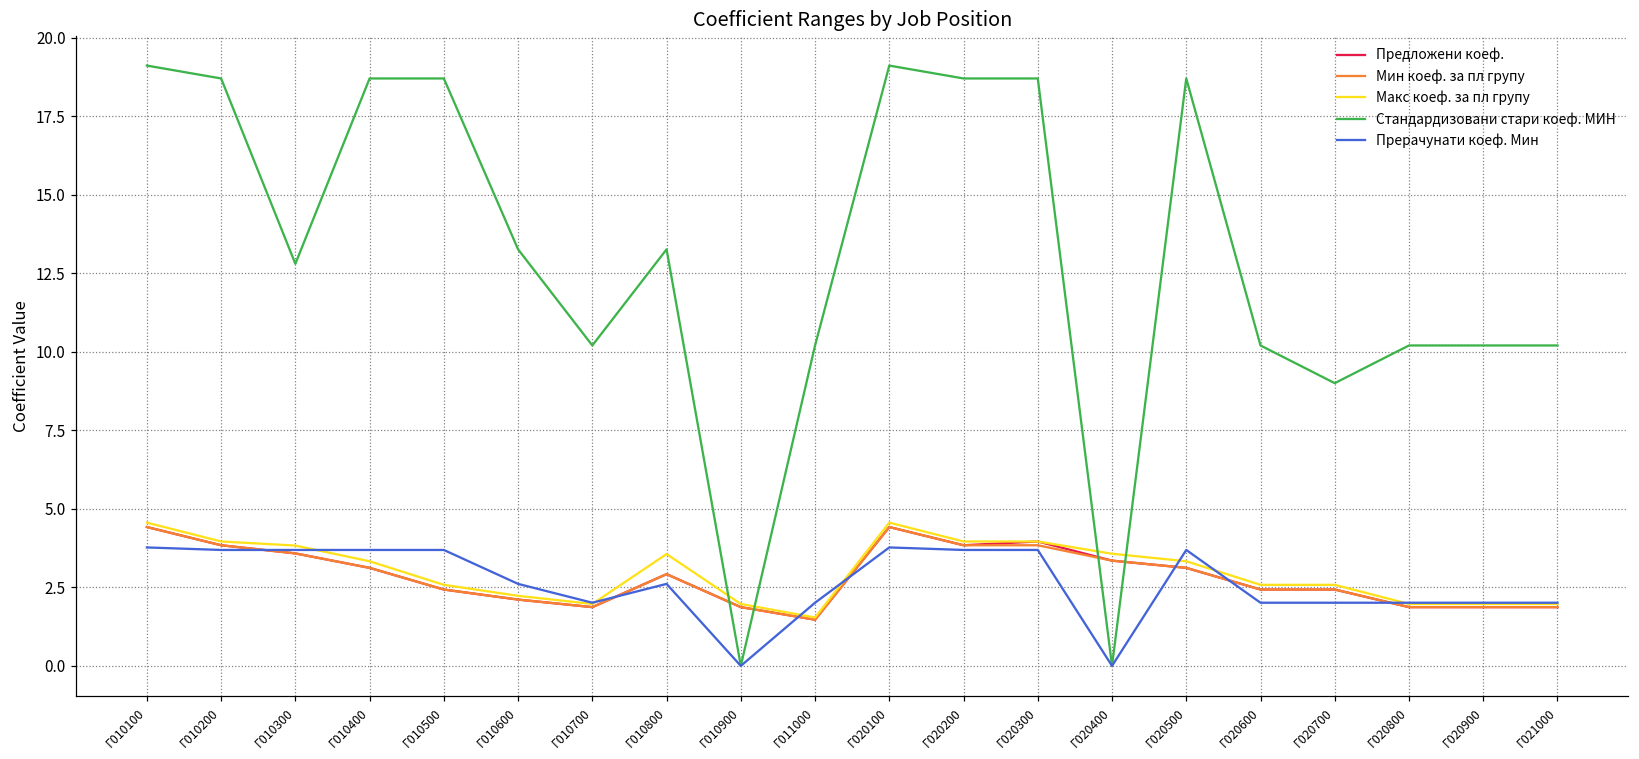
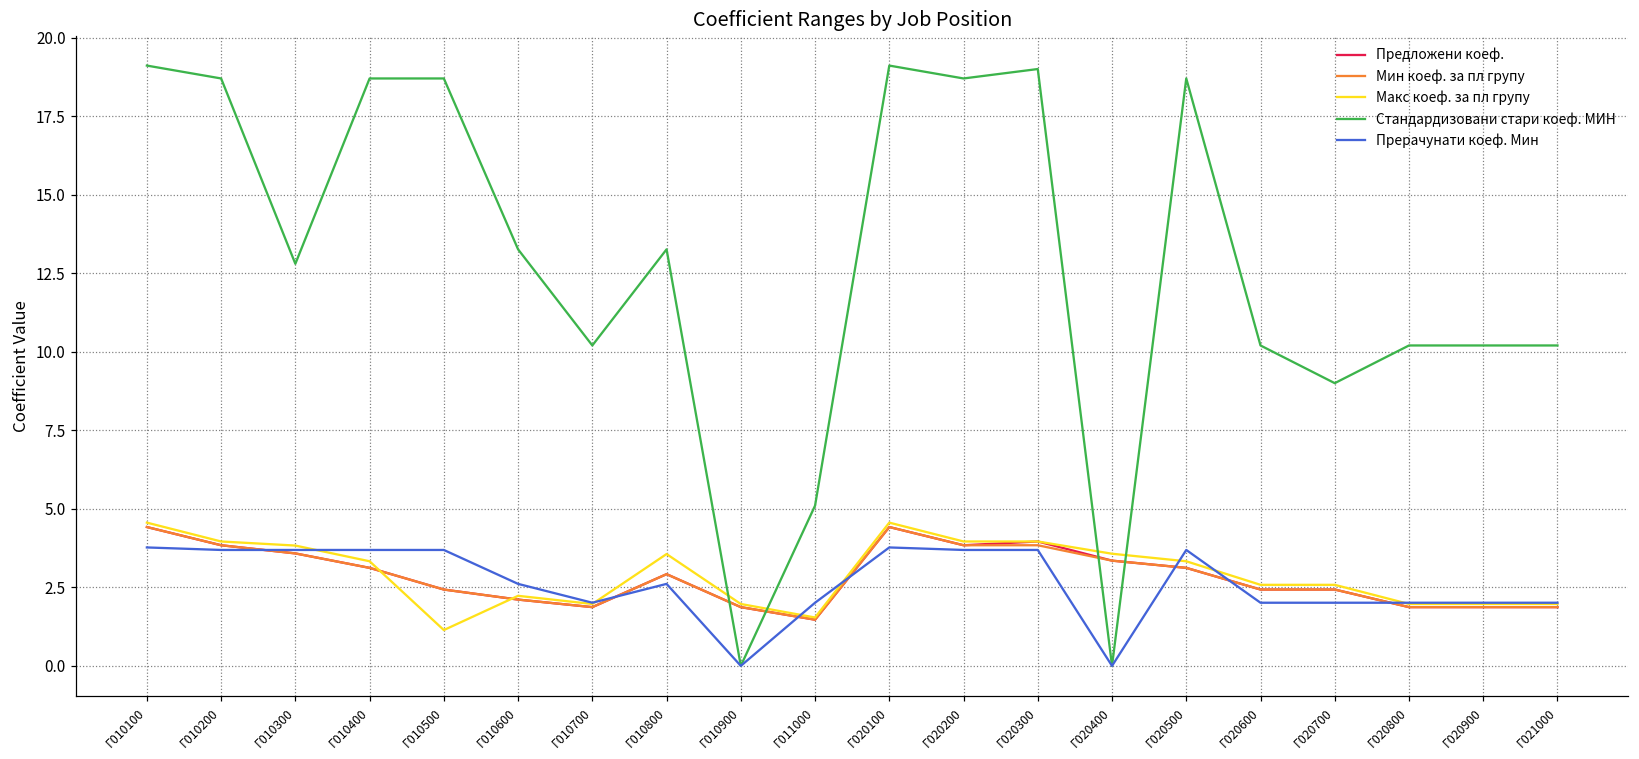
  {
    "Мин коеф. за пл групу": {
      "Г020300": 3.8
    },
    "Макс коеф. за пл групу": {
      "Г010100": 4.6,
      "Г010200": 4.0,
      "Г010300": 3.8,
      "Г010400": 3.3,
-     "Г010500": 2.6,
+     "Г010500": 1.1,
      "Г010600": 2.2,
      "Г010800": 3.6,
      "Г010900": 2.0,
      "Г020100": 4.6,
      "Г020200": 4.0,
      "Г020400": 3.6,
      "Г020500": 3.3,
      "Г020600": 2.6,
      "Г020700": 2.6
    },
    "Стандардизовани стари коеф. МИН": {
      "Г010100": 19.1,
      "Г010200": 18.7,
      "Г010300": 12.8,
      "Г010400": 18.7,
      "Г010500": 18.7,
      "Г010600": 13.3,
      "Г010700": 10.2,
      "Г010800": 13.3,
-     "Г011000": 10.2,
+     "Г011000": 5.1,
      "Г020100": 19.1,
      "Г020200": 18.7,
-     "Г020300": 18.7,
+     "Г020300": 19.0,
      "Г020500": 18.7,
      "Г020600": 10.2,
      "Г020700": 9.0,
      "Г020800": 10.2,
      "Г020900": 10.2,
      "Г021000": 10.2
    },
    "Прерачунати коеф. Мин": {
      "Г010100": 3.8,
      "Г010200": 3.7,
      "Г010300": 3.7,
      "Г010400": 3.7,
      "Г010500": 3.7,
      "Г010600": 2.6,
      "Г010800": 2.6,
      "Г011000": 2.0,
      "Г020100": 3.8,
      "Г020200": 3.7,
      "Г020300": 3.7,
      "Г020500": 3.7,
      "Г020600": 2.0,
      "Г020700": 2.0
    }
  }
